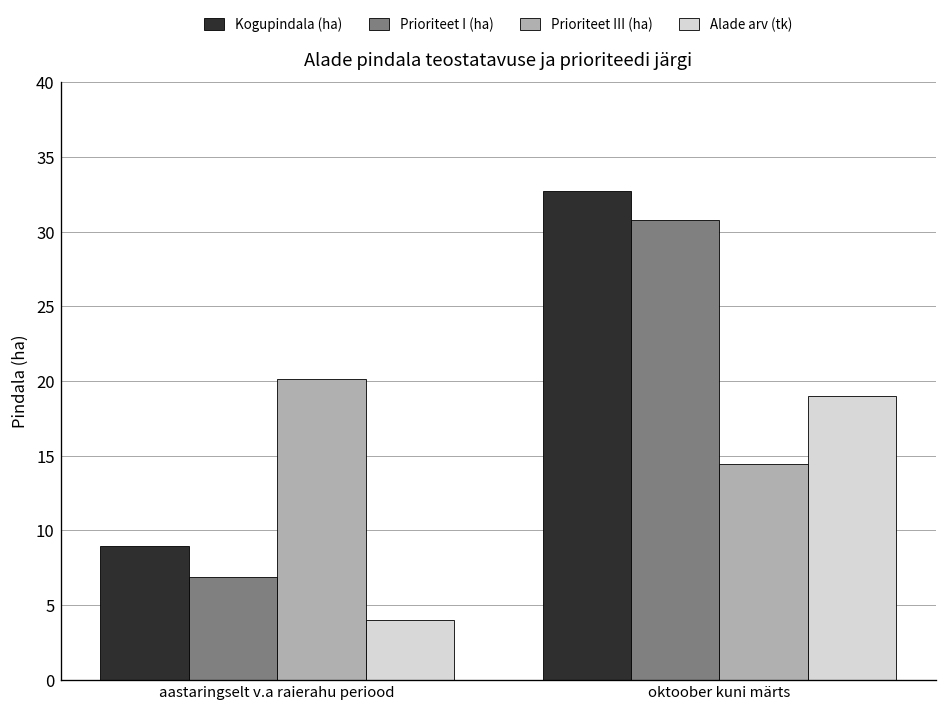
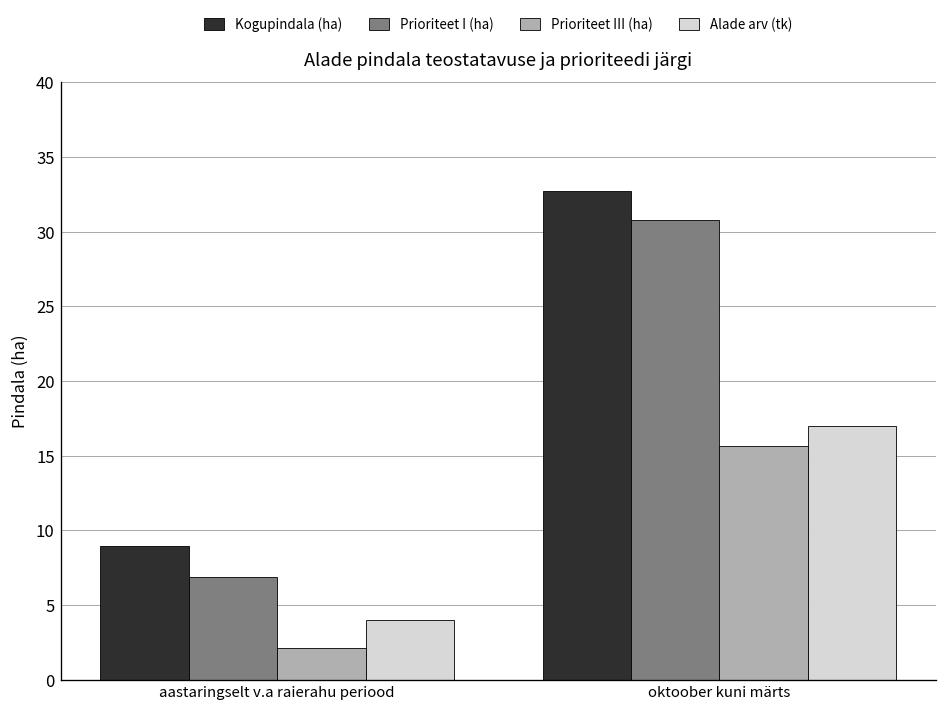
  {
    "Kogupindala (ha)": {
      "aastaringselt v.a raierahu periood": 9.0,
      "oktoober kuni märts": 32.7
    },
    "Prioriteet I (ha)": {
      "aastaringselt v.a raierahu periood": 6.9,
      "oktoober kuni märts": 30.8
    },
    "Prioriteet III (ha)": {
-     "aastaringselt v.a raierahu periood": 20.1,
-     "oktoober kuni märts": 14.5
+     "aastaringselt v.a raierahu periood": 2.1,
+     "oktoober kuni märts": 15.6
    },
    "Alade arv (tk)": {
      "aastaringselt v.a raierahu periood": 4,
-     "oktoober kuni märts": 19
+     "oktoober kuni märts": 17
    }
  }
